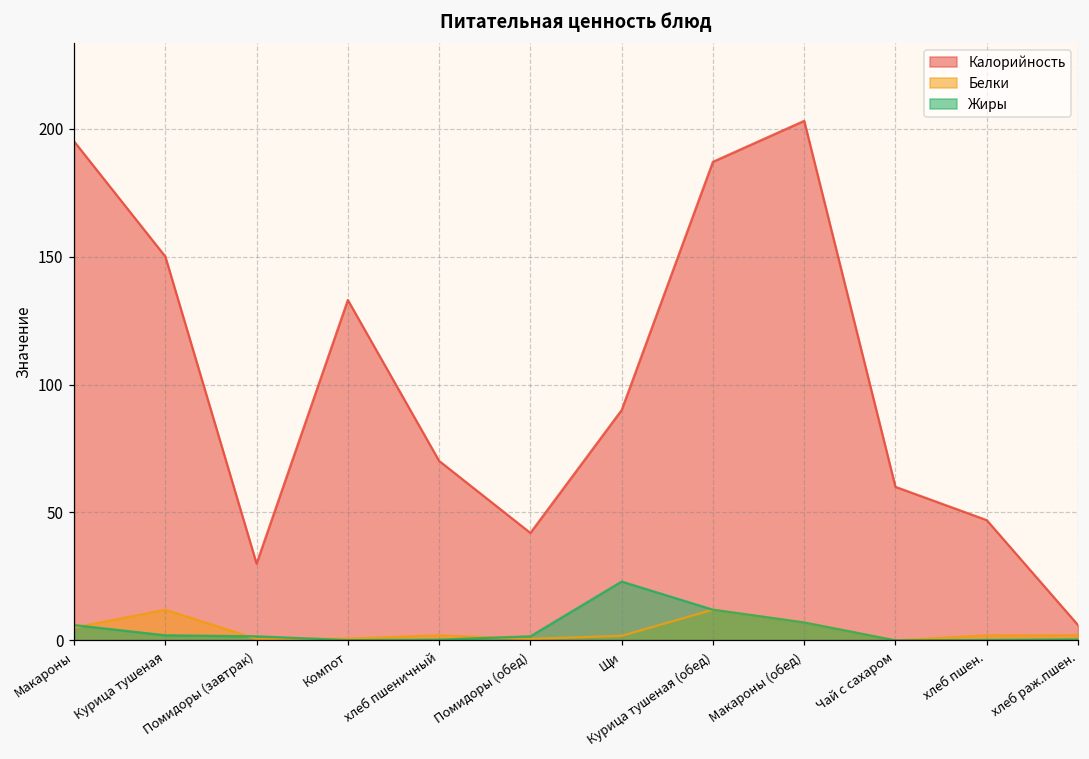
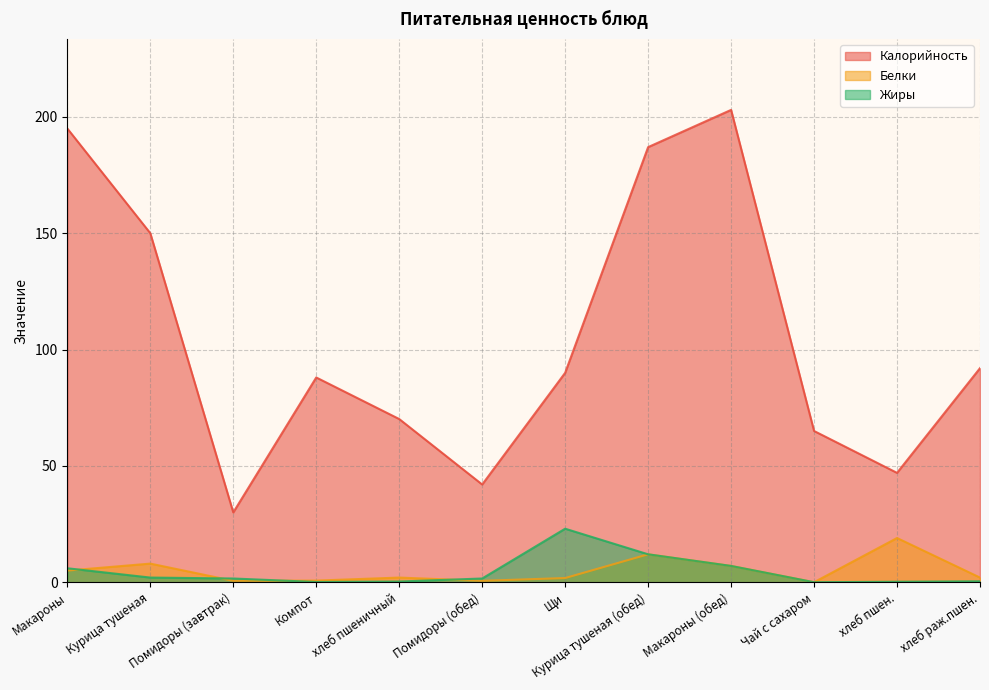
  {
    "Калорийность": {
      "Макароны": 195,
      "Курица тушеная": 150,
      "Помидоры (завтрак)": 30,
-     "Компот": 133,
+     "Компот": 88,
      "хлеб пшеничный": 70,
      "Помидоры (обед)": 42,
      "Щи": 90,
      "Курица тушеная (обед)": 187,
      "Макароны (обед)": 203,
-     "Чай с сахаром": 60,
+     "Чай с сахаром": 65,
      "хлеб пшен.": 47,
-     "хлеб раж.пшен.": 6
+     "хлеб раж.пшен.": 92
    },
    "Белки": {
-     "Курица тушеная": 12,
+     "Курица тушеная": 8,
      "хлеб пшеничный": 2,
      "Щи": 2,
-     "хлеб пшен.": 2,
+     "хлеб пшен.": 19,
      "хлеб раж.пшен.": 2
    },
    "Жиры": {
      "Курица тушеная": 2,
      "хлеб пшеничный": 0,
      "Щи": 23,
      "хлеб пшен.": 0,
      "хлеб раж.пшен.": 0
    }
  }
